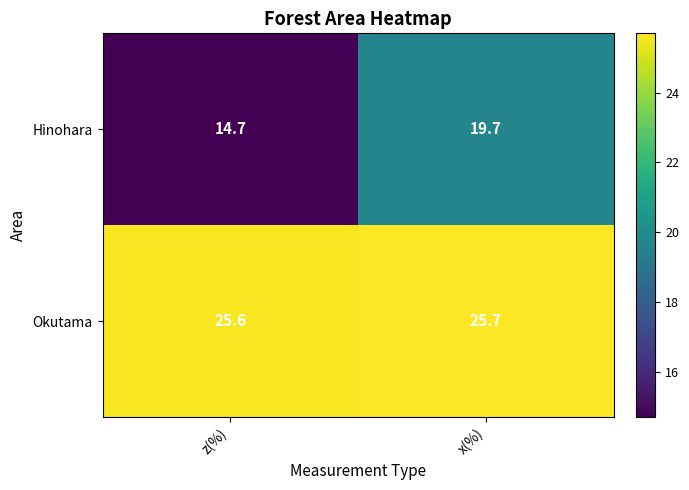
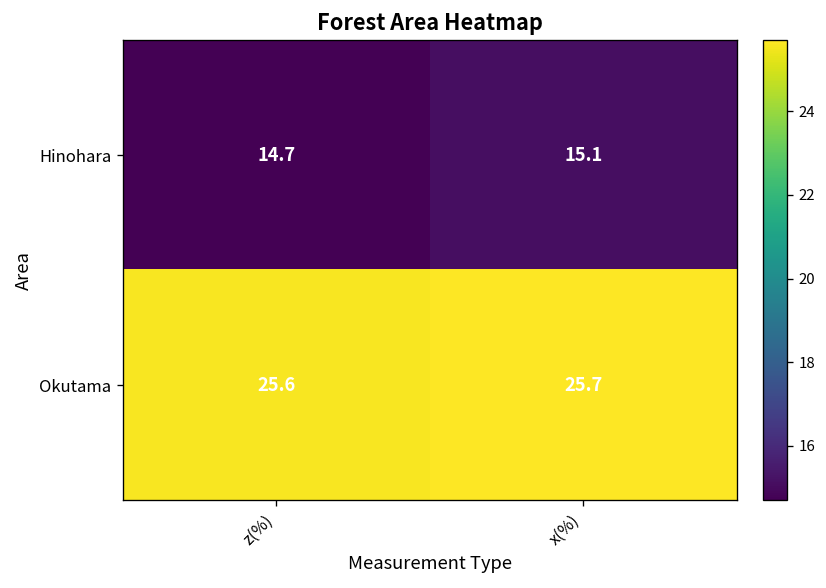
  {
    "Hinohara": {
      "z(%)": 14.7,
-     "x(%)": 19.7
+     "x(%)": 15.1
    },
    "Okutama": {
      "z(%)": 25.6,
      "x(%)": 25.7
    }
  }
